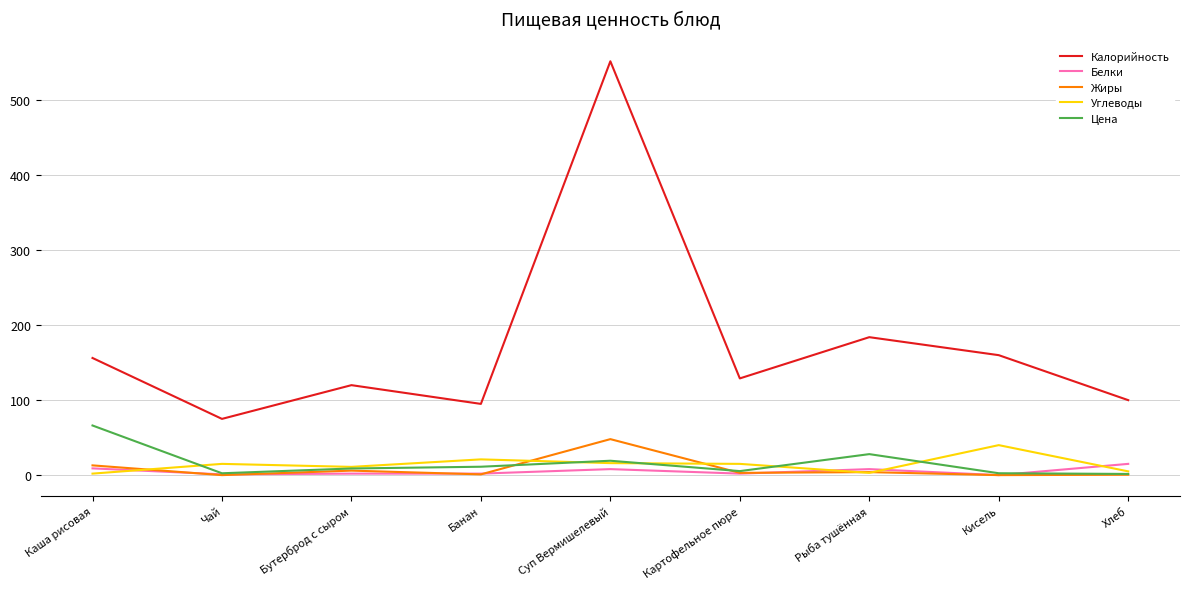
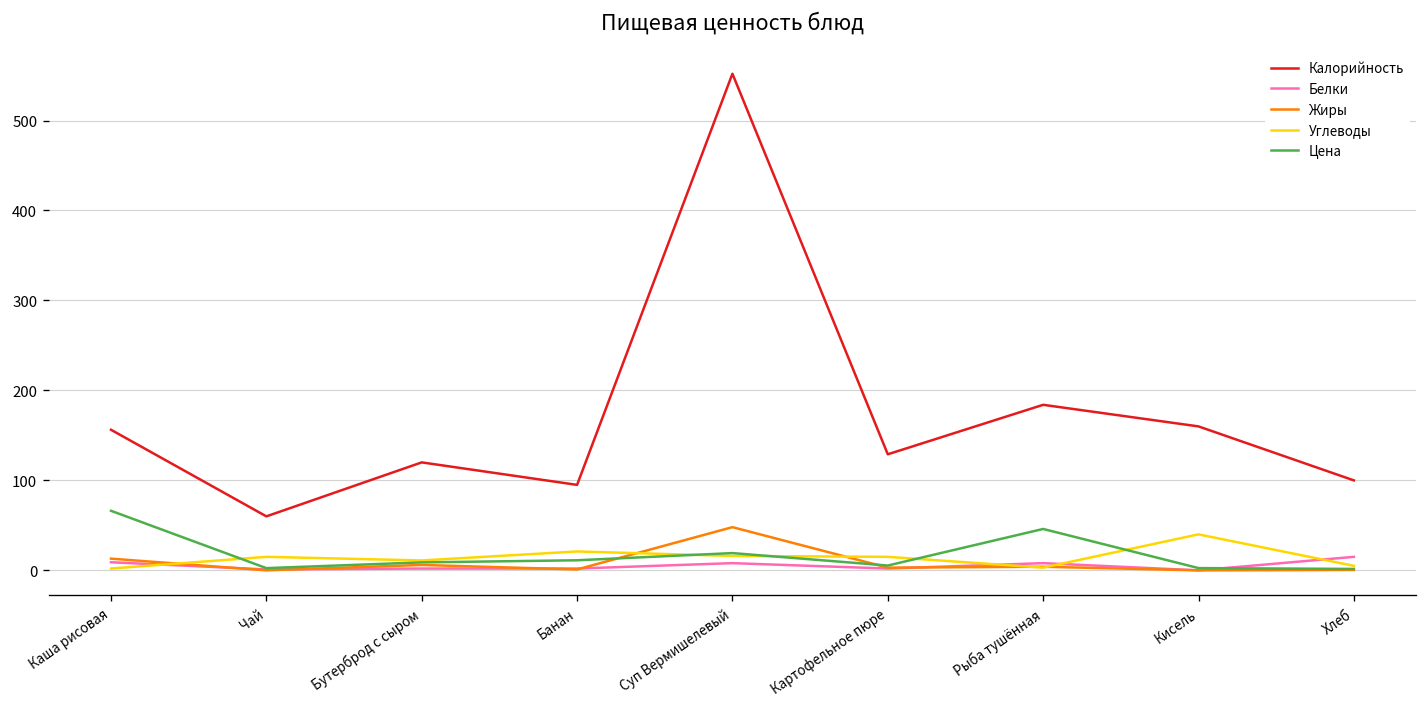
  {
    "Калорийность": {
      "Каша рисовая": 160,
-     "Чай": 80,
+     "Чай": 60,
      "Бутерброд с сыром": 120,
      "Банан": 100,
      "Суп Вермишелевый": 550,
      "Картофельное пюре": 130,
      "Рыба тушённая": 180,
      "Кисель": 160,
      "Хлеб": 100
    },
    "Белки": {
      "Каша рисовая": 10,
      "Бутерброд с сыром": 0,
      "Суп Вермишелевый": 10,
      "Рыба тушённая": 10,
      "Хлеб": 20
    },
    "Жиры": {
      "Каша рисовая": 10,
      "Суп Вермишелевый": 50
    },
    "Углеводы": {
      "Каша рисовая": 0,
      "Чай": 20,
      "Банан": 20,
      "Картофельное пюре": 20,
      "Кисель": 40
    },
    "Цена": {
      "Каша рисовая": 70,
      "Банан": 10,
-     "Рыба тушённая": 30
+     "Рыба тушённая": 50
    }
  }
